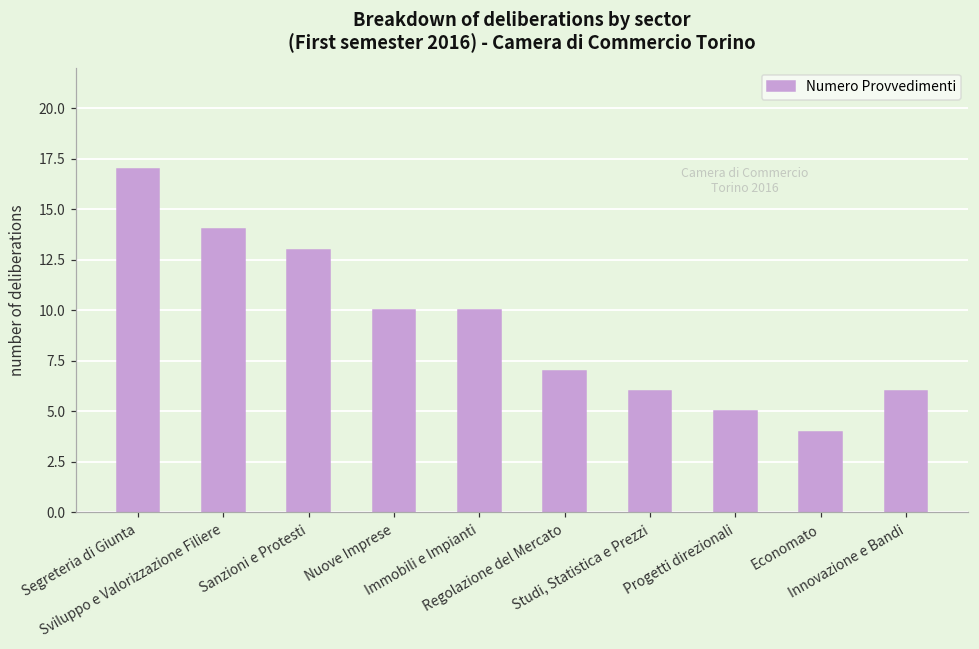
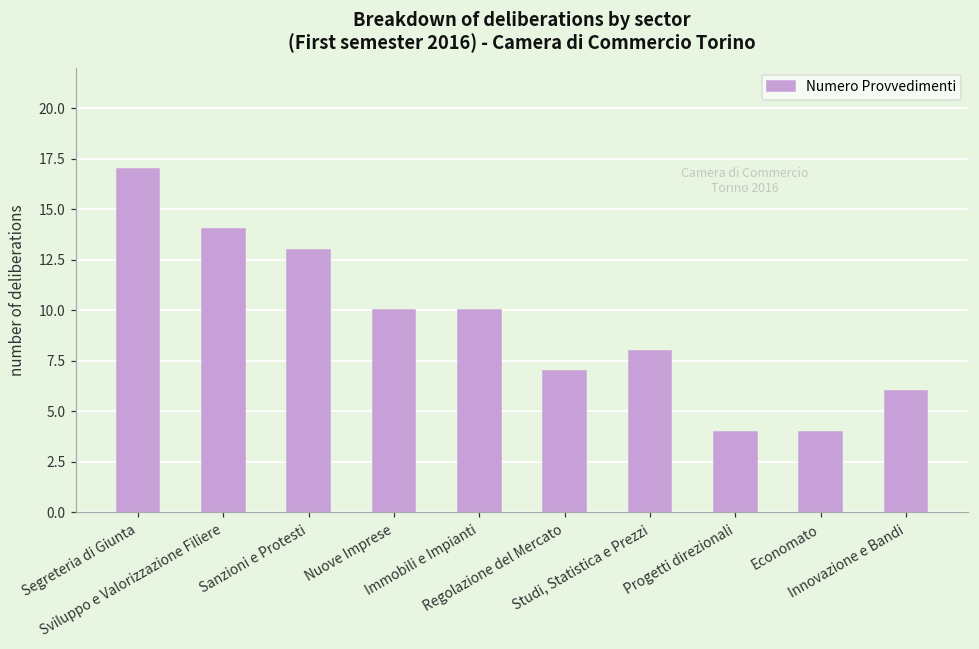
  {
    "Segreteria di Giunta": 17,
    "Sviluppo e Valorizzazione Filiere": 14,
    "Sanzioni e Protesti": 13,
    "Nuove Imprese": 10,
    "Immobili e Impianti": 10,
    "Regolazione del Mercato": 7,
-   "Studi, Statistica e Prezzi": 6,
-   "Progetti direzionali": 5,
+   "Studi, Statistica e Prezzi": 8,
+   "Progetti direzionali": 4,
    "Economato": 4,
    "Innovazione e Bandi": 6
  }
